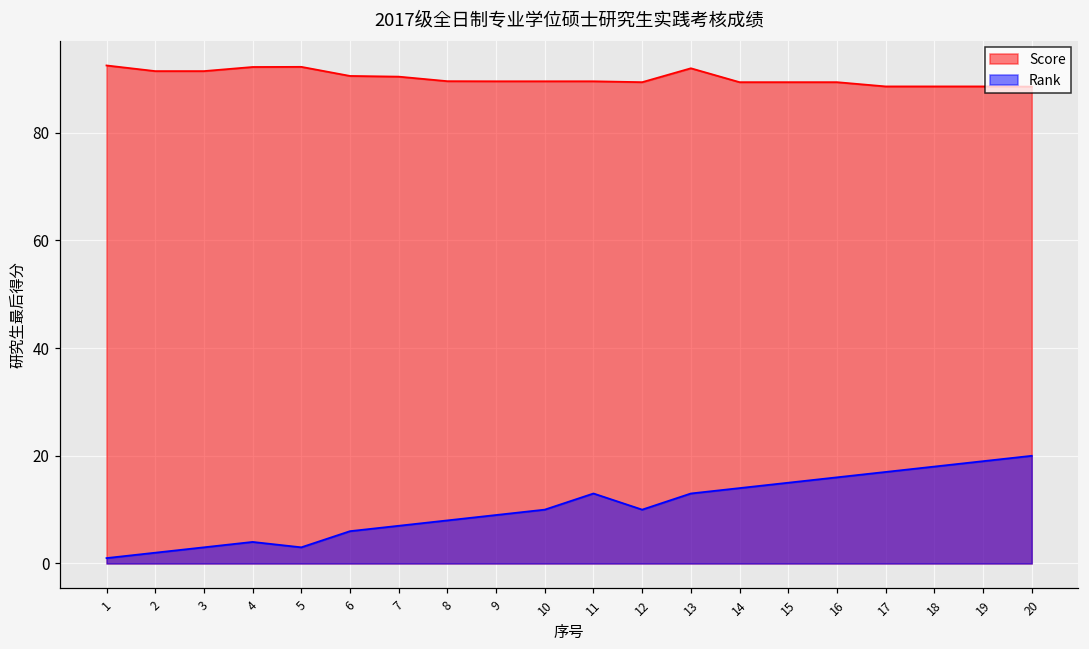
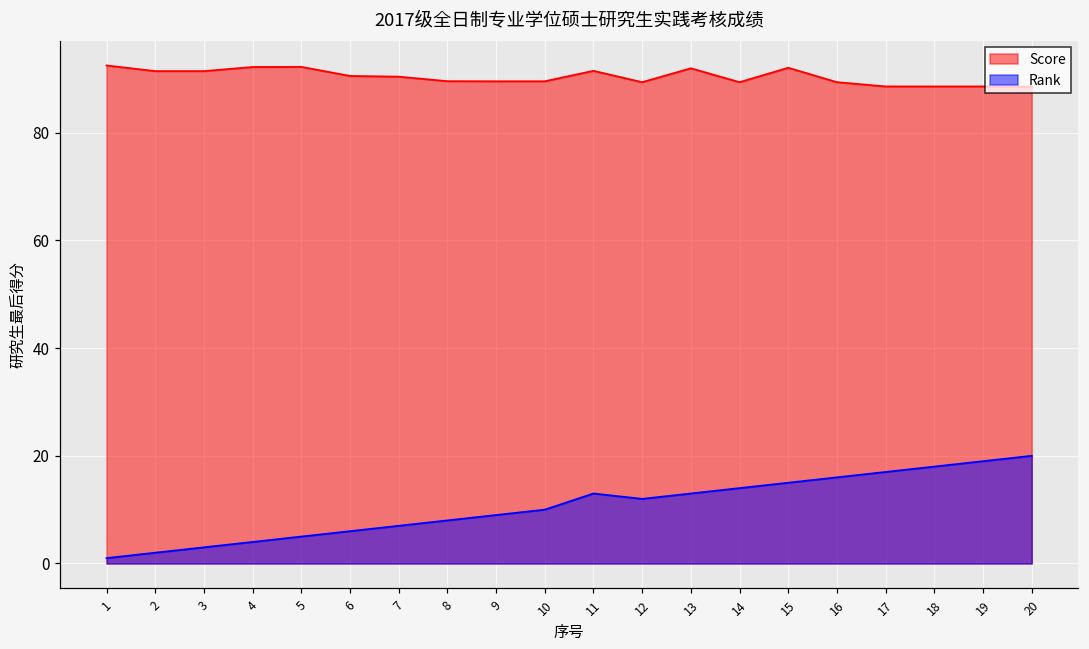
  {
    "Score": {
      "1": 93,
      "2": 91,
      "3": 91,
      "4": 92,
      "5": 92,
      "6": 91,
      "7": 90,
      "8": 90,
      "9": 90,
      "10": 90,
-     "11": 90,
+     "11": 92,
      "12": 89,
      "13": 92,
      "14": 89,
-     "15": 89,
+     "15": 92,
      "16": 89,
      "17": 89,
      "18": 89,
      "19": 89
    },
    "Rank": {
      "1": 1,
      "2": 2,
      "3": 3,
      "4": 4,
-     "5": 3,
+     "5": 5,
      "6": 6,
      "7": 7,
      "8": 8,
      "9": 9,
      "10": 10,
      "11": 13,
-     "12": 10,
+     "12": 12,
      "13": 13,
      "14": 14,
      "15": 15,
      "16": 16,
      "17": 17,
      "18": 18,
      "19": 19,
      "20": 20
    }
  }
